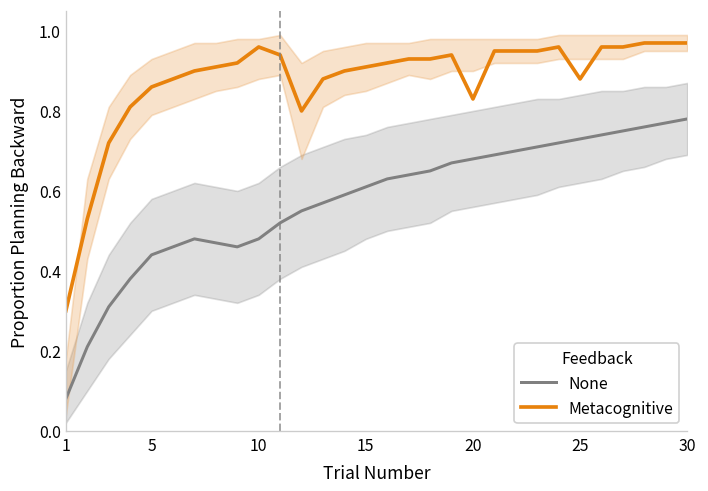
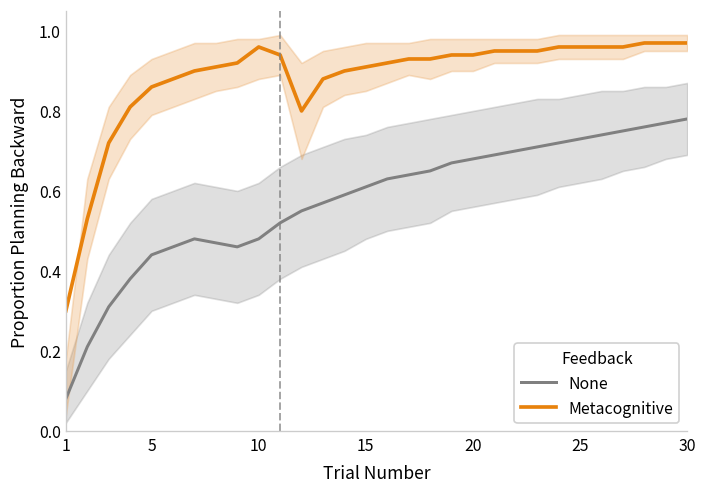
  {
    "Metacognitive": {
      "1": 0.30,
      "5": 0.86,
      "10": 0.96,
      "15": 0.91,
-     "20": 0.83,
-     "25": 0.88,
+     "20": 0.94,
+     "25": 0.96,
      "30": 0.97
    }
  }
